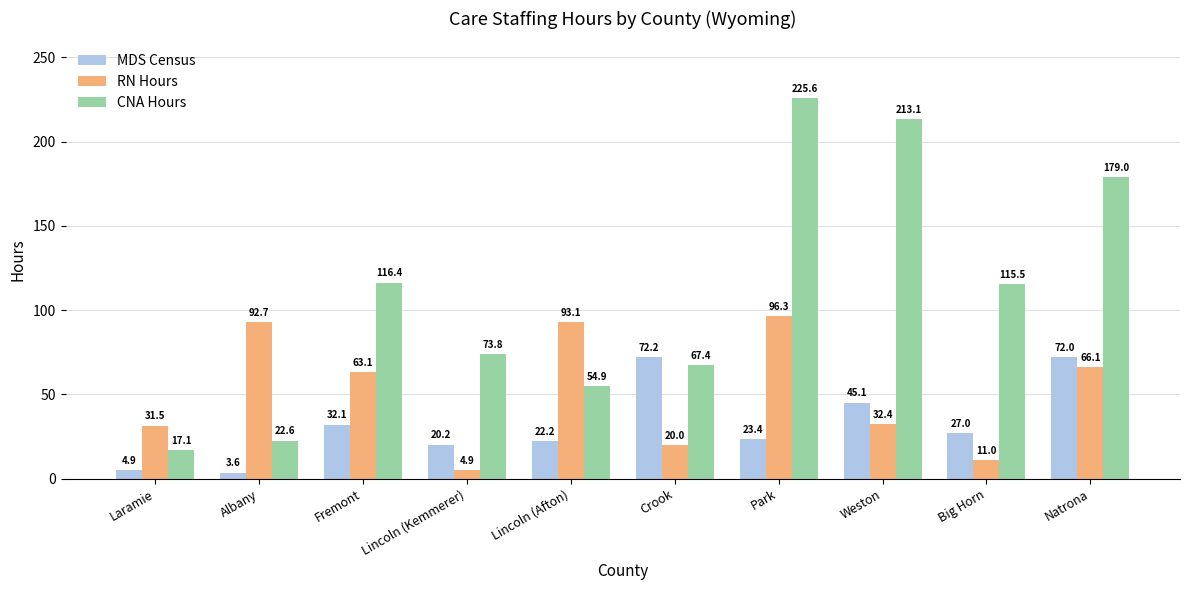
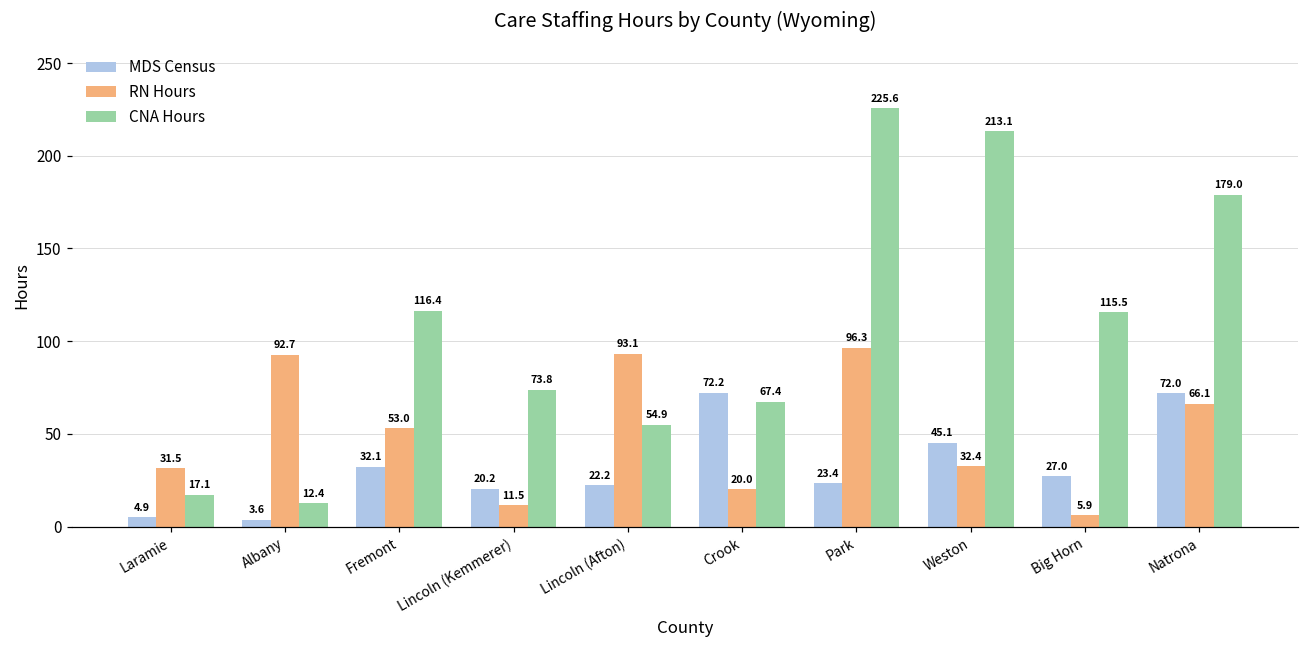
  {
    "MDS Census": {
      "Laramie": 4.9,
      "Albany": 3.6,
      "Fremont": 32.1,
      "Lincoln (Kemmerer)": 20.2,
      "Lincoln (Afton)": 22.2,
      "Crook": 72.2,
      "Park": 23.4,
      "Weston": 45.1,
      "Big Horn": 27.0,
      "Natrona": 72.0
    },
    "RN Hours": {
      "Laramie": 31.5,
      "Albany": 92.7,
-     "Fremont": 63.1,
-     "Lincoln (Kemmerer)": 4.9,
+     "Fremont": 53.0,
+     "Lincoln (Kemmerer)": 11.5,
      "Lincoln (Afton)": 93.1,
      "Crook": 20.0,
      "Park": 96.3,
      "Weston": 32.4,
-     "Big Horn": 11.0,
+     "Big Horn": 5.9,
      "Natrona": 66.1
    },
    "CNA Hours": {
      "Laramie": 17.1,
-     "Albany": 22.6,
+     "Albany": 12.4,
      "Fremont": 116.4,
      "Lincoln (Kemmerer)": 73.8,
      "Lincoln (Afton)": 54.9,
      "Crook": 67.4,
      "Park": 225.6,
      "Weston": 213.1,
      "Big Horn": 115.5,
      "Natrona": 179.0
    }
  }
